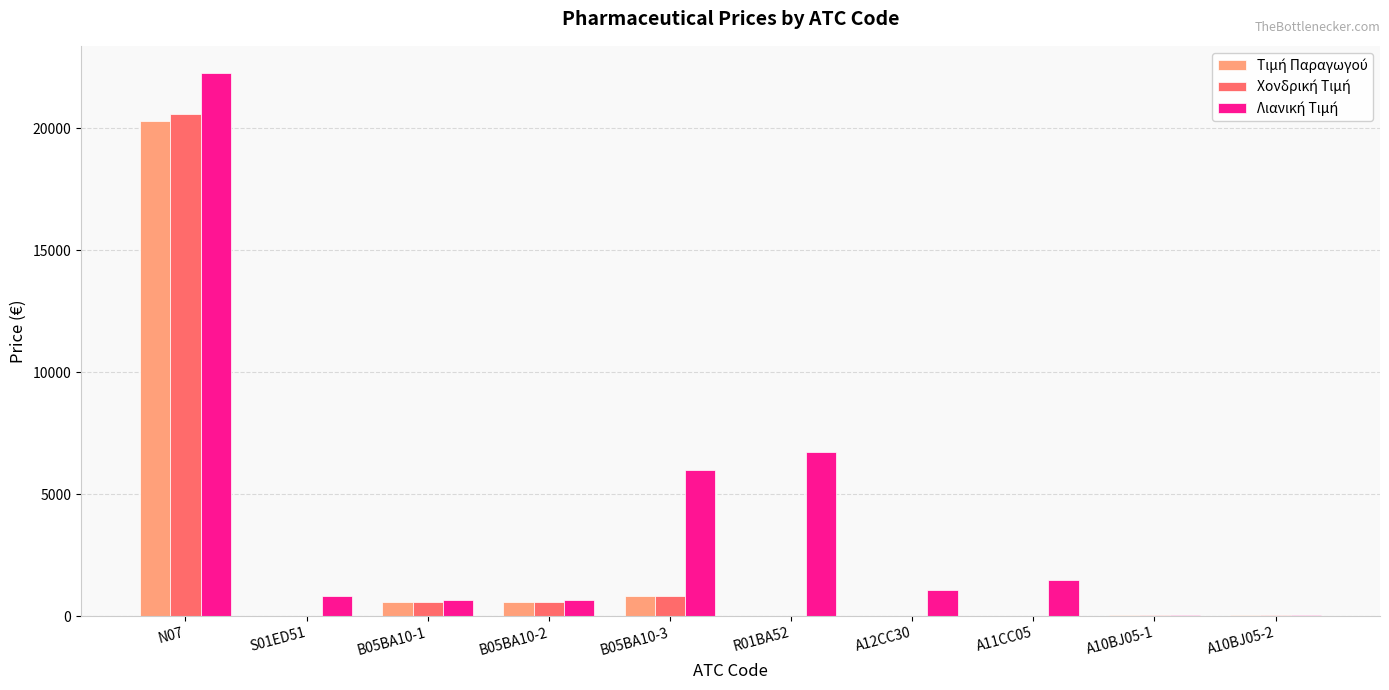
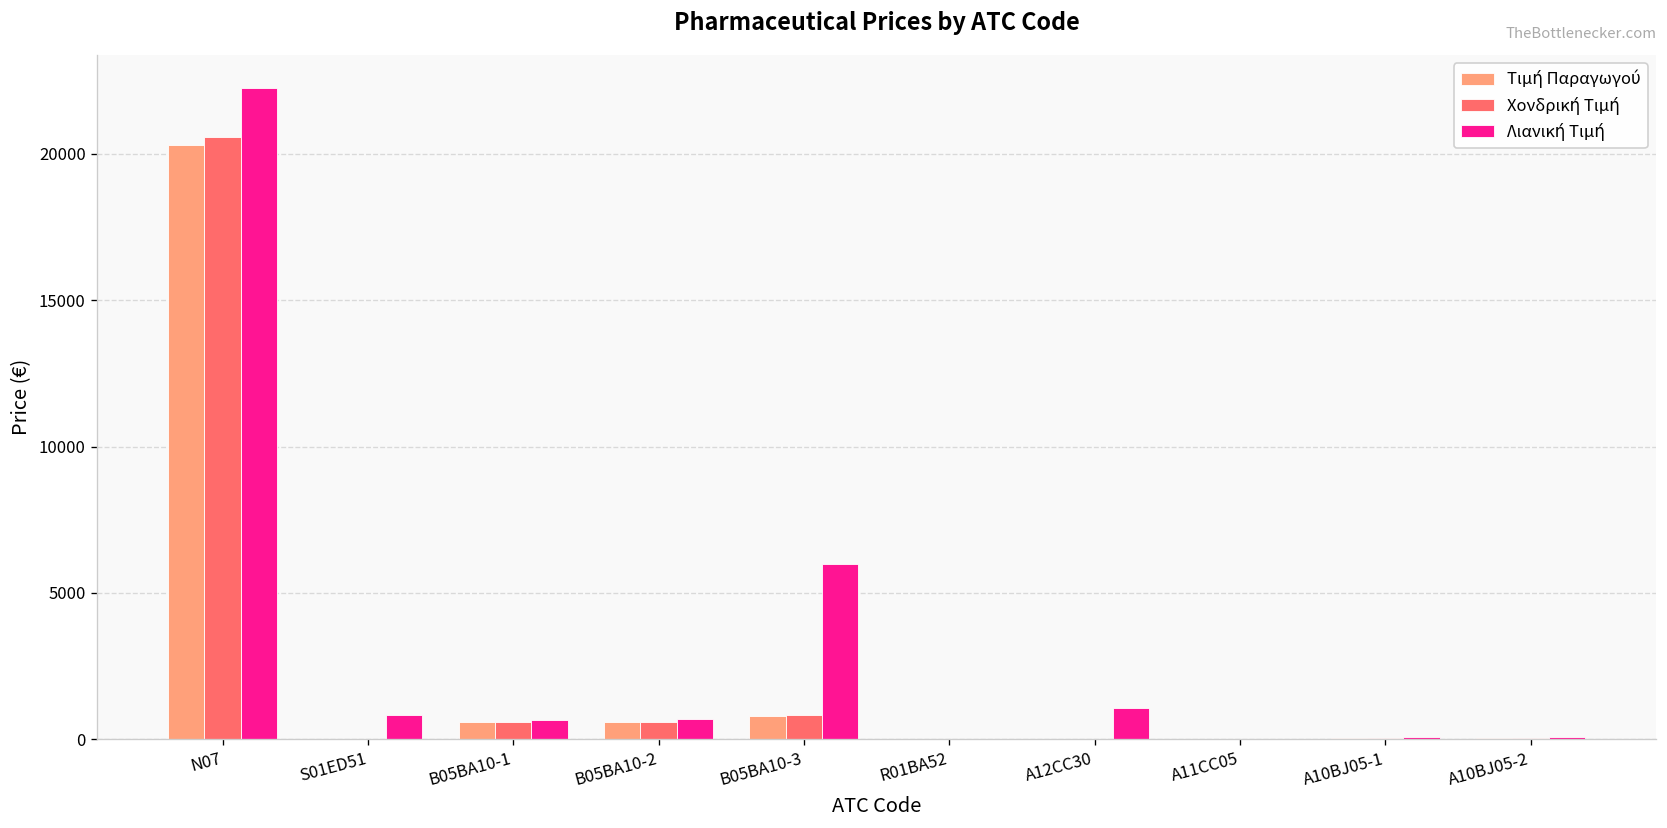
  {
    "Λιανική Τιμή": {
      "N07": 22300,
      "S01ED51": 800,
      "B05BA10-1": 700,
      "B05BA10-2": 700,
      "B05BA10-3": 6000,
-     "R01BA52": 6700,
+     "R01BA52": 0,
      "A12CC30": 1100,
-     "A11CC05": 1500
+     "A11CC05": 0
    }
  }
